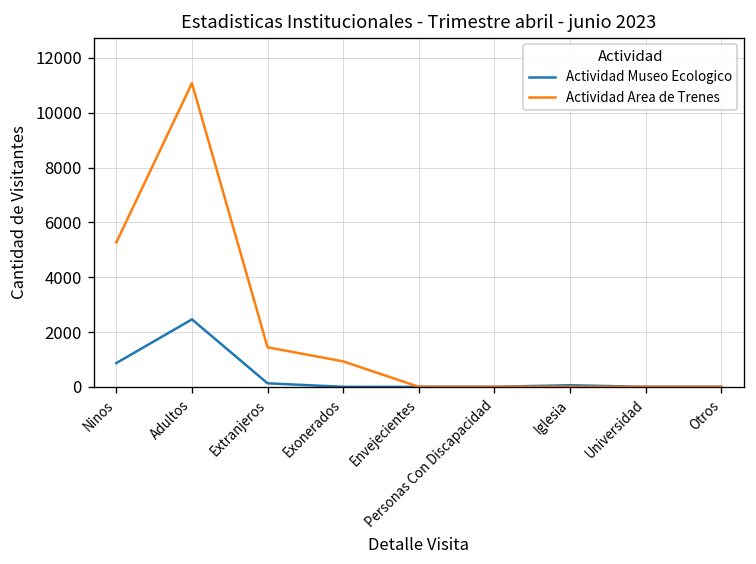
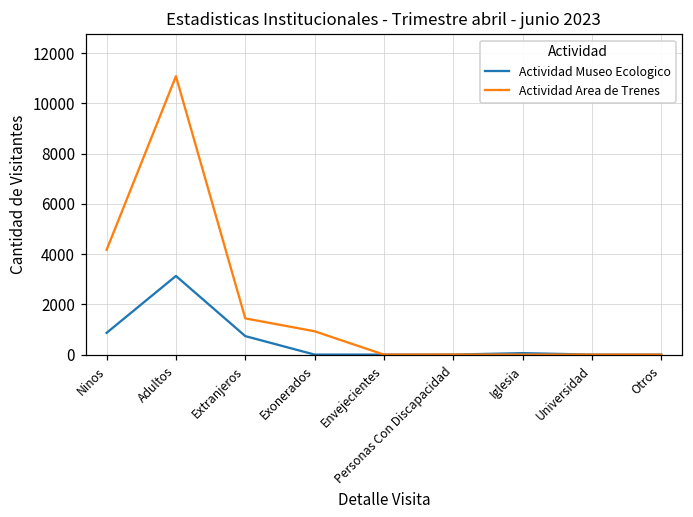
  {
    "Actividad Museo Ecologico": {
      "Ninos": 900,
-     "Adultos": 2500,
-     "Extranjeros": 100,
+     "Adultos": 3100,
+     "Extranjeros": 700,
      "Exonerados": 0
    },
    "Actividad Area de Trenes": {
-     "Ninos": 5300,
+     "Ninos": 4200,
      "Adultos": 11100,
      "Extranjeros": 1400,
      "Exonerados": 900
    }
  }
